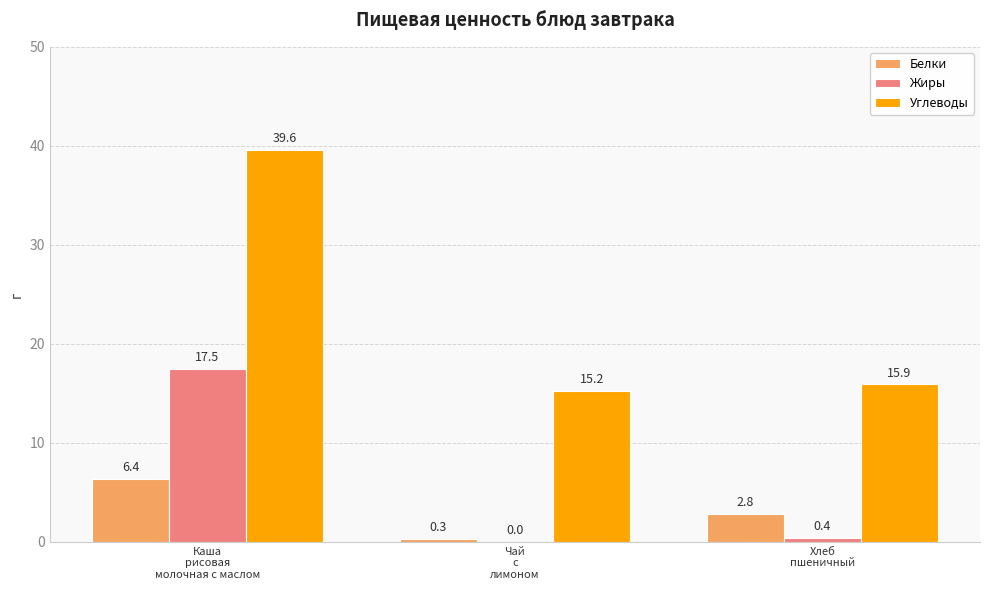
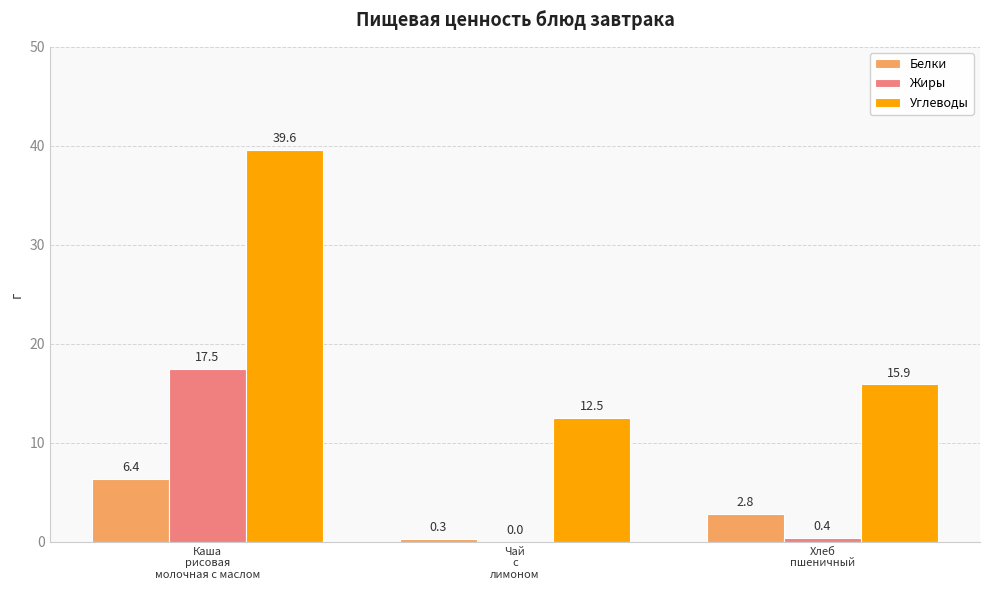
  {
    "Углеводы": {
      "Каша рисовая молочная с маслом": 39.6,
-     "Чай с лимоном": 15.2,
+     "Чай с лимоном": 12.5,
      "Хлеб пшеничный": 15.9
    }
  }
